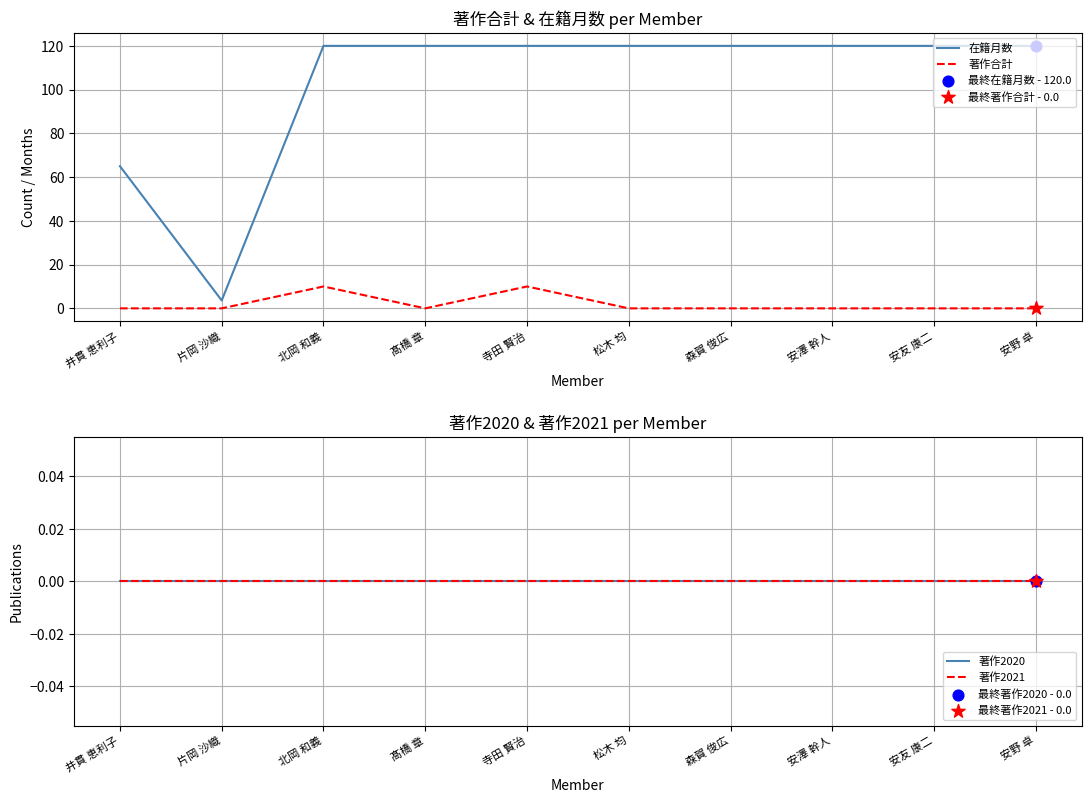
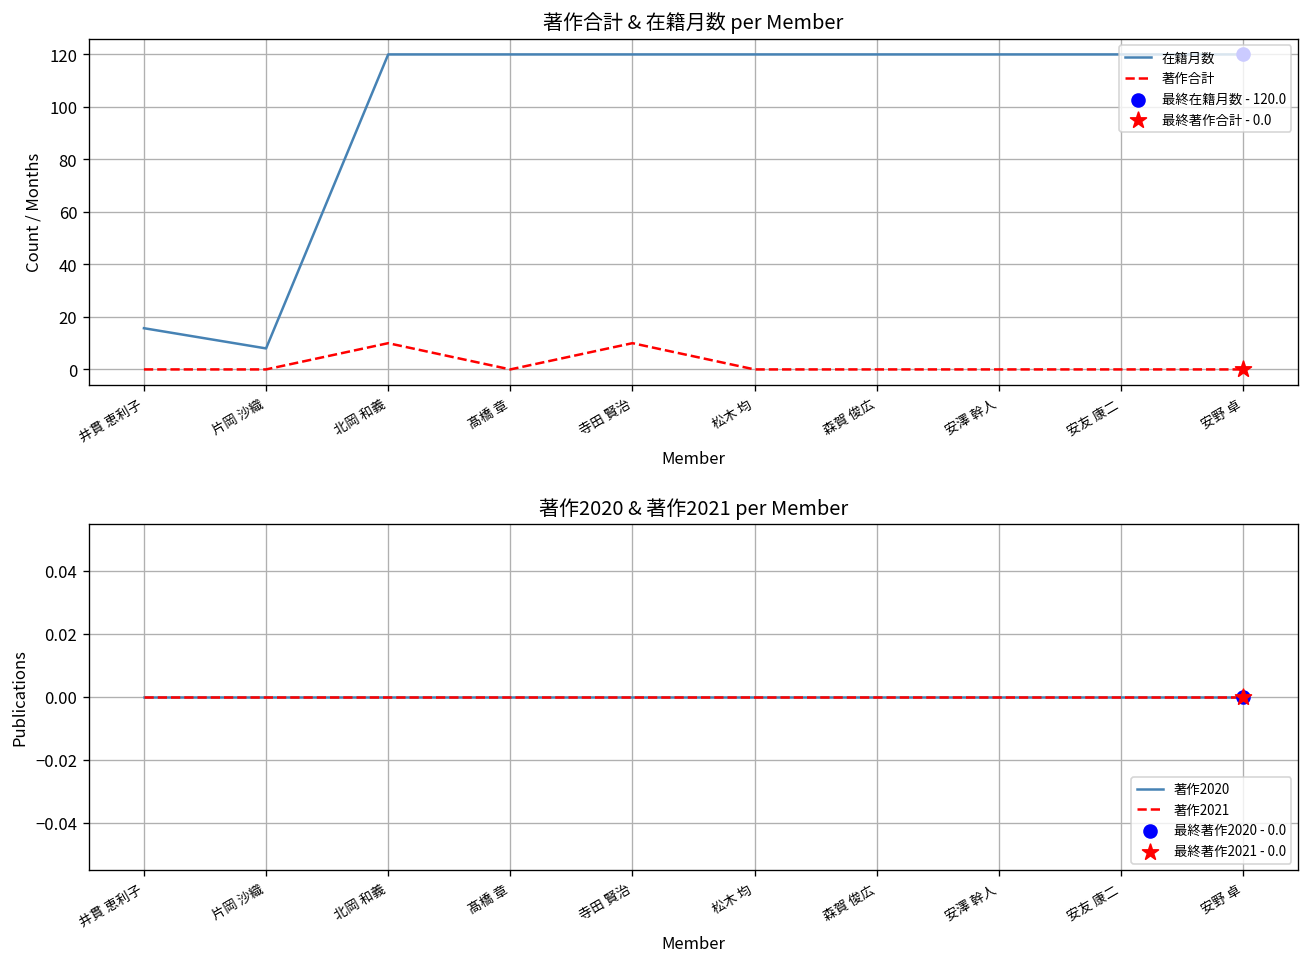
  {
    "著作合計 & 在籍月数 per Member": {
      "在籍月数": {
-       "井貫 恵利子": 65,
-       "片岡 沙織": 4,
+       "井貫 恵利子": 16,
+       "片岡 沙織": 8,
        "北岡 和義": 120,
        "髙橋 章": 120,
        "寺田 賢治": 120,
        "松木 均": 120,
        "森賀 俊広": 120,
        "安澤 幹人": 120
      }
    }
  }
